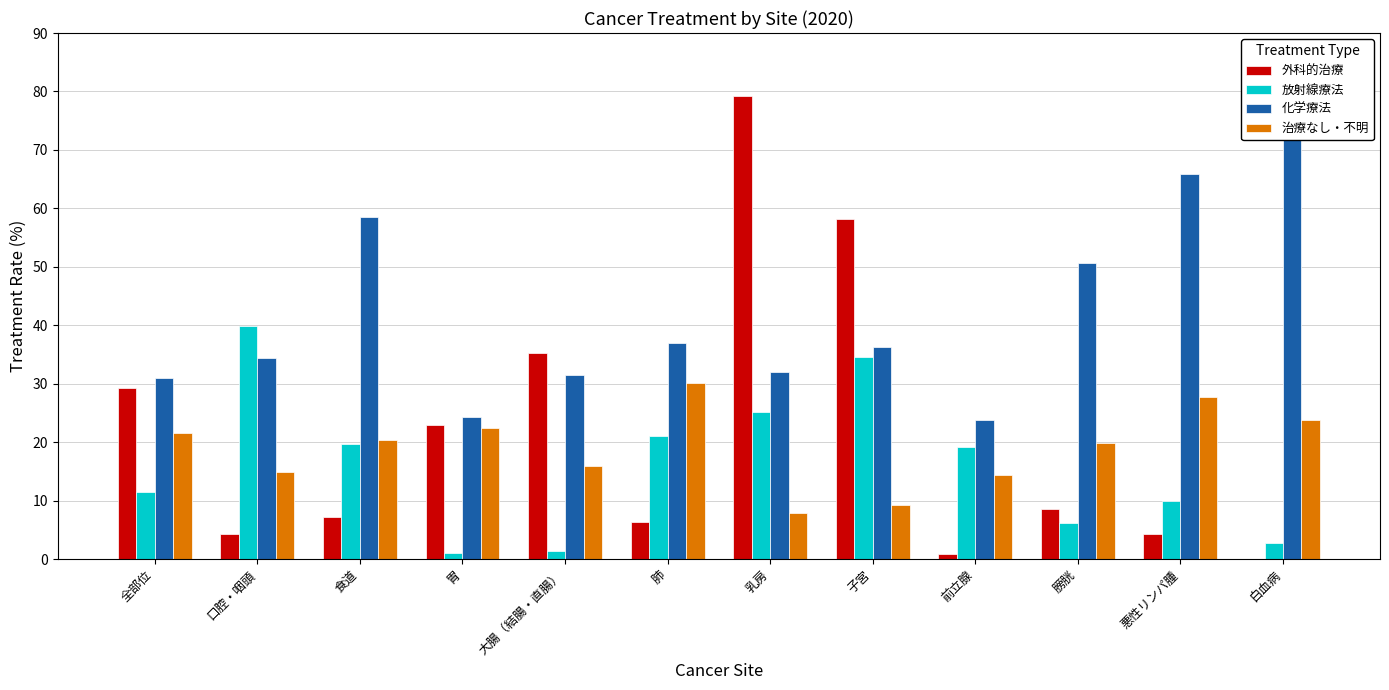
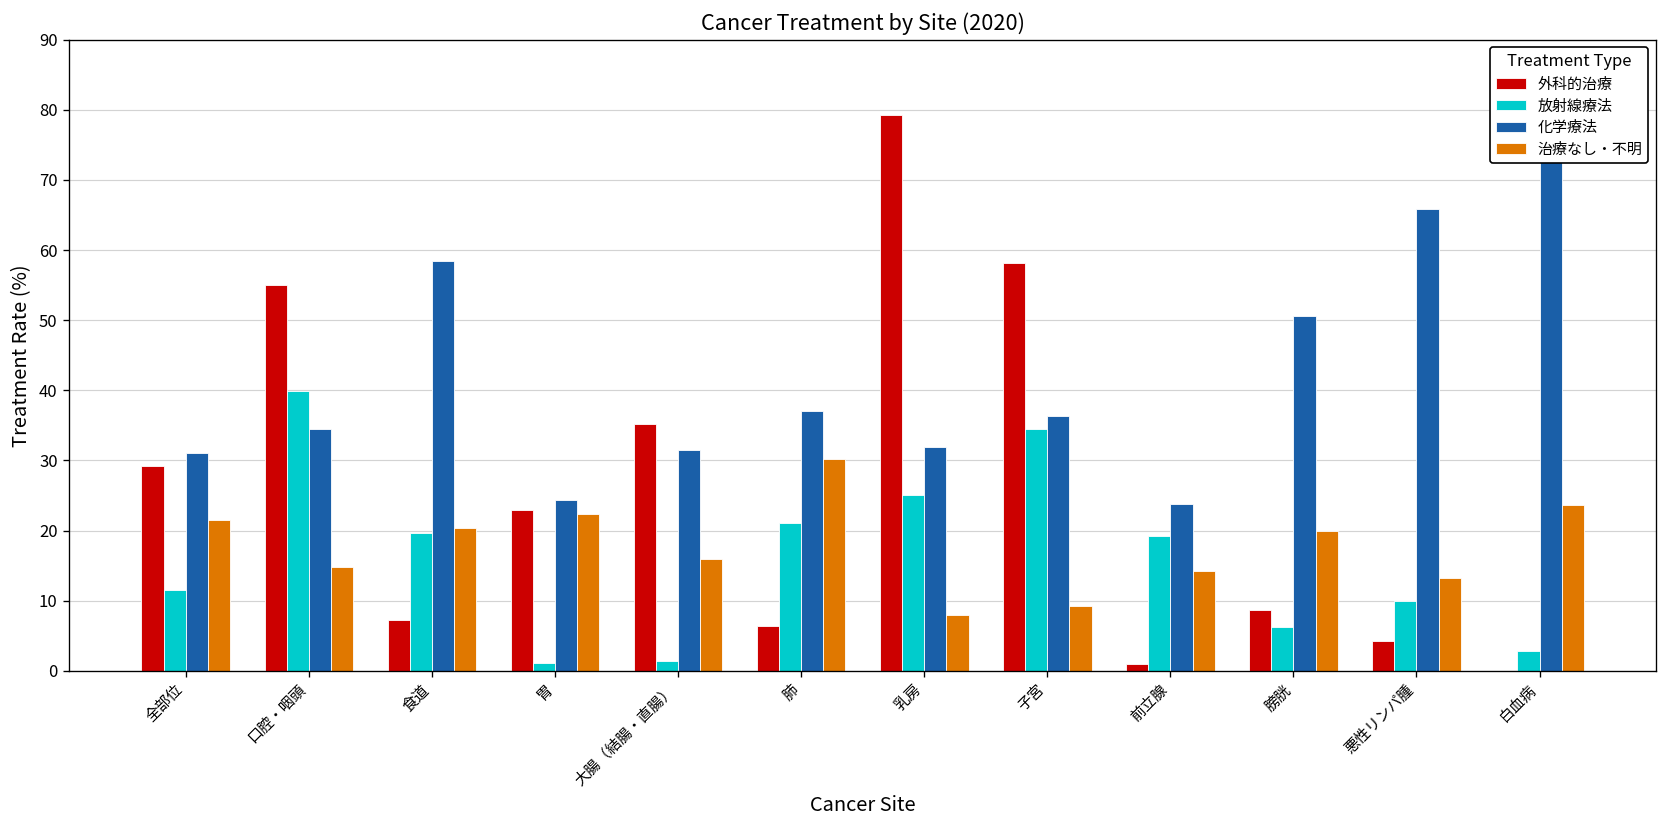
  {
    "外科的治療": {
      "全部位": 29,
-     "口腔・咽頭": 4,
+     "口腔・咽頭": 55,
      "食道": 7,
      "胃": 23,
      "大腸（結腸・直腸）": 35,
      "肺": 6,
      "乳房": 79,
      "子宮": 58,
      "前立腺": 1,
      "膀胱": 9,
      "悪性リンパ腫": 4,
      "白血病": 0
    },
    "放射線療法": {
      "全部位": 11,
      "口腔・咽頭": 40,
      "食道": 20,
      "胃": 1,
      "大腸（結腸・直腸）": 1,
      "肺": 21,
      "乳房": 25,
      "子宮": 34,
      "前立腺": 19,
      "膀胱": 6,
      "悪性リンパ腫": 10,
      "白血病": 3
    },
    "化学療法": {
      "全部位": 31,
      "口腔・咽頭": 34,
      "食道": 58,
      "胃": 24,
      "大腸（結腸・直腸）": 31,
      "肺": 37,
      "乳房": 32,
      "子宮": 36,
      "前立腺": 24,
      "膀胱": 51,
      "悪性リンパ腫": 66
    },
    "治療なし・不明": {
      "全部位": 21,
      "口腔・咽頭": 15,
      "食道": 20,
      "胃": 22,
      "大腸（結腸・直腸）": 16,
      "肺": 30,
      "乳房": 8,
      "子宮": 9,
      "前立腺": 14,
      "膀胱": 20,
-     "悪性リンパ腫": 28,
+     "悪性リンパ腫": 13,
      "白血病": 24
    }
  }
